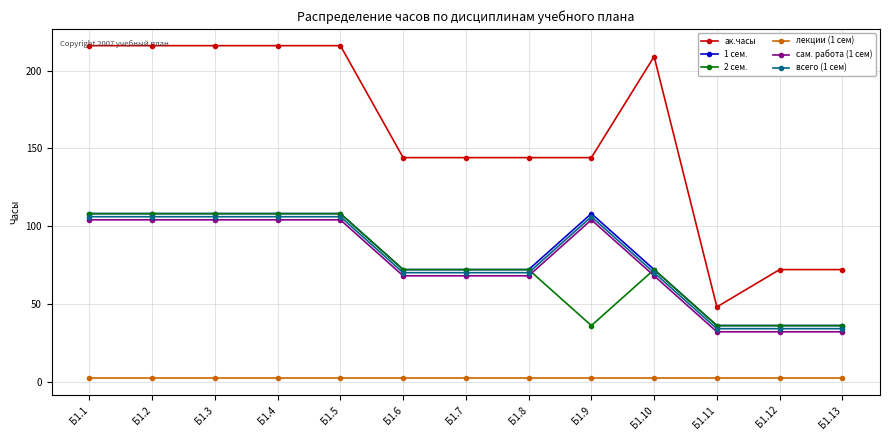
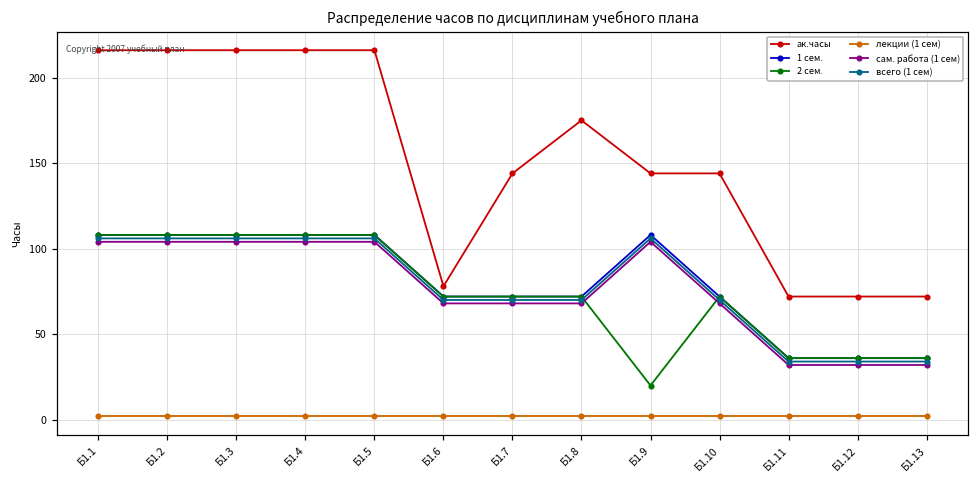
  {
    "ак.часы": {
      "Б1.3": 216,
      "Б1.4": 216,
      "Б1.5": 216,
-     "Б1.6": 144,
+     "Б1.6": 78,
      "Б1.7": 144,
-     "Б1.8": 144,
+     "Б1.8": 175,
      "Б1.9": 144,
-     "Б1.10": 209,
-     "Б1.11": 48,
+     "Б1.10": 144,
+     "Б1.11": 72,
      "Б1.12": 72,
      "Б1.13": 72
    },
    "1 сем.": {
      "Б1.9": 108
    },
    "2 сем.": {
-     "Б1.9": 36
+     "Б1.9": 20
    },
    "лекции (1 сем)": {
      "Б1.1": 2,
      "Б1.2": 2,
      "Б1.3": 2,
      "Б1.4": 2,
      "Б1.5": 2,
      "Б1.6": 2,
      "Б1.7": 2,
      "Б1.8": 2,
      "Б1.9": 2,
      "Б1.10": 2,
      "Б1.11": 2,
      "Б1.12": 2,
      "Б1.13": 2
    },
    "сам. работа (1 сем)": {
      "Б1.1": 104,
      "Б1.2": 104,
      "Б1.3": 104,
      "Б1.4": 104,
      "Б1.5": 104,
      "Б1.6": 68,
      "Б1.7": 68,
      "Б1.8": 68,
      "Б1.9": 104,
      "Б1.10": 68,
      "Б1.11": 32,
      "Б1.12": 32,
      "Б1.13": 32
    },
    "всего (1 сем)": {
      "Б1.1": 106,
      "Б1.2": 106,
      "Б1.3": 106,
      "Б1.4": 106,
      "Б1.5": 106,
      "Б1.6": 70,
      "Б1.7": 70,
      "Б1.8": 70,
      "Б1.9": 106,
      "Б1.10": 70,
      "Б1.11": 34,
      "Б1.12": 34,
      "Б1.13": 34
    }
  }
